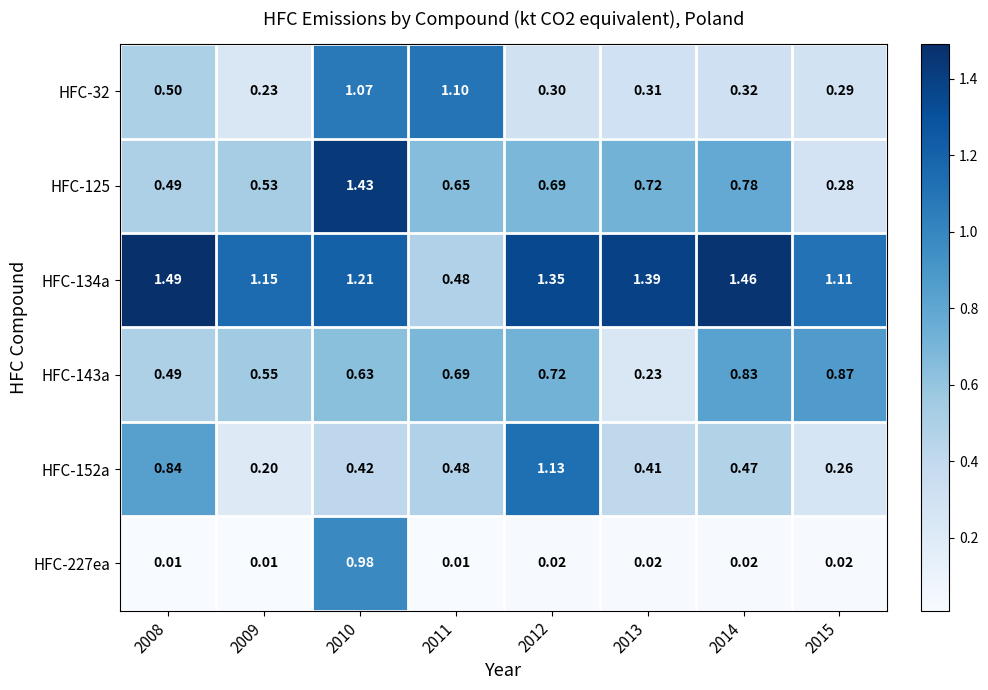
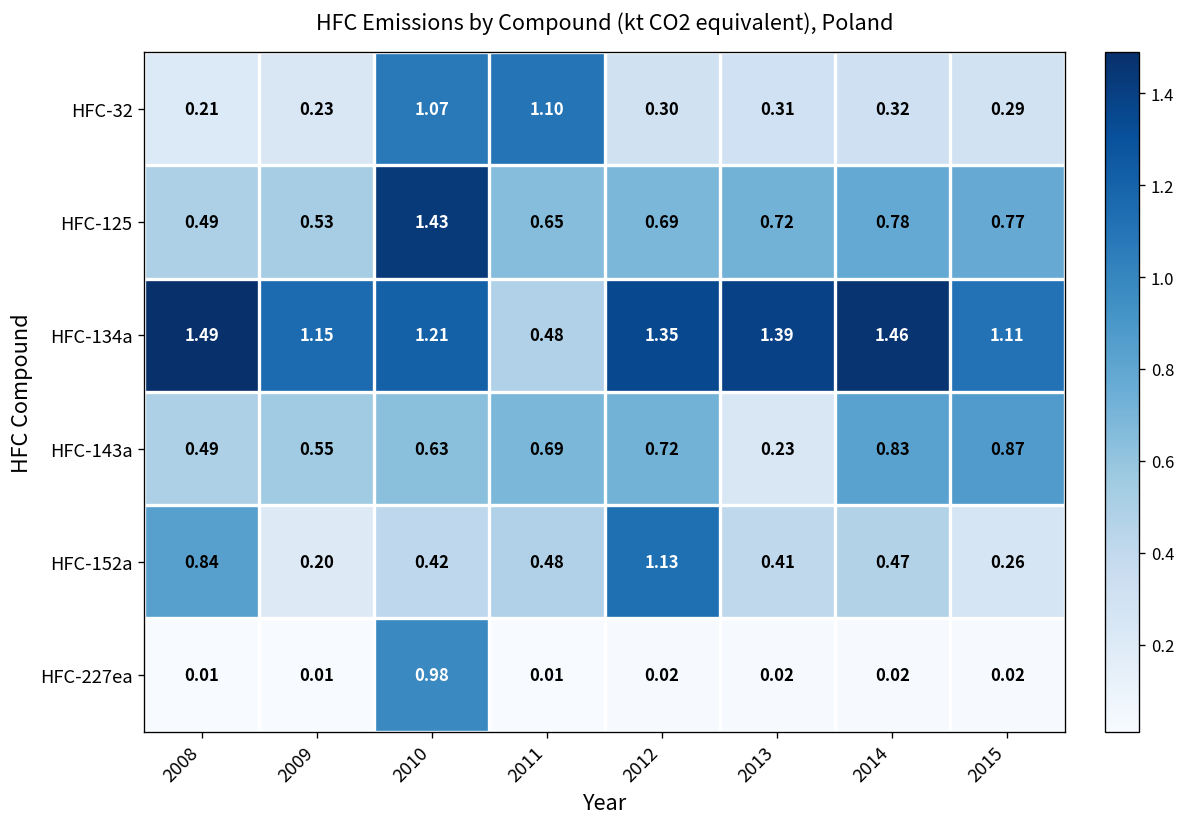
  {
    "HFC-32": {
-     "2008": 0.50,
+     "2008": 0.21,
      "2009": 0.23,
      "2010": 1.07,
      "2011": 1.10,
      "2012": 0.30,
      "2013": 0.31,
      "2014": 0.32,
      "2015": 0.29
    },
    "HFC-125": {
      "2008": 0.49,
      "2009": 0.53,
      "2010": 1.43,
      "2011": 0.65,
      "2012": 0.69,
      "2013": 0.72,
      "2014": 0.78,
-     "2015": 0.28
+     "2015": 0.77
    },
    "HFC-134a": {
      "2008": 1.49,
      "2009": 1.15,
      "2010": 1.21,
      "2011": 0.48,
      "2012": 1.35,
      "2013": 1.39,
      "2014": 1.46,
      "2015": 1.11
    },
    "HFC-143a": {
      "2008": 0.49,
      "2009": 0.55,
      "2010": 0.63,
      "2011": 0.69,
      "2012": 0.72,
      "2013": 0.23,
      "2014": 0.83,
      "2015": 0.87
    },
    "HFC-152a": {
      "2008": 0.84,
      "2009": 0.20,
      "2010": 0.42,
      "2011": 0.48,
      "2012": 1.13,
      "2013": 0.41,
      "2014": 0.47,
      "2015": 0.26
    },
    "HFC-227ea": {
      "2008": 0.01,
      "2009": 0.01,
      "2010": 0.98,
      "2011": 0.01,
      "2012": 0.02,
      "2013": 0.02,
      "2014": 0.02,
      "2015": 0.02
    }
  }
